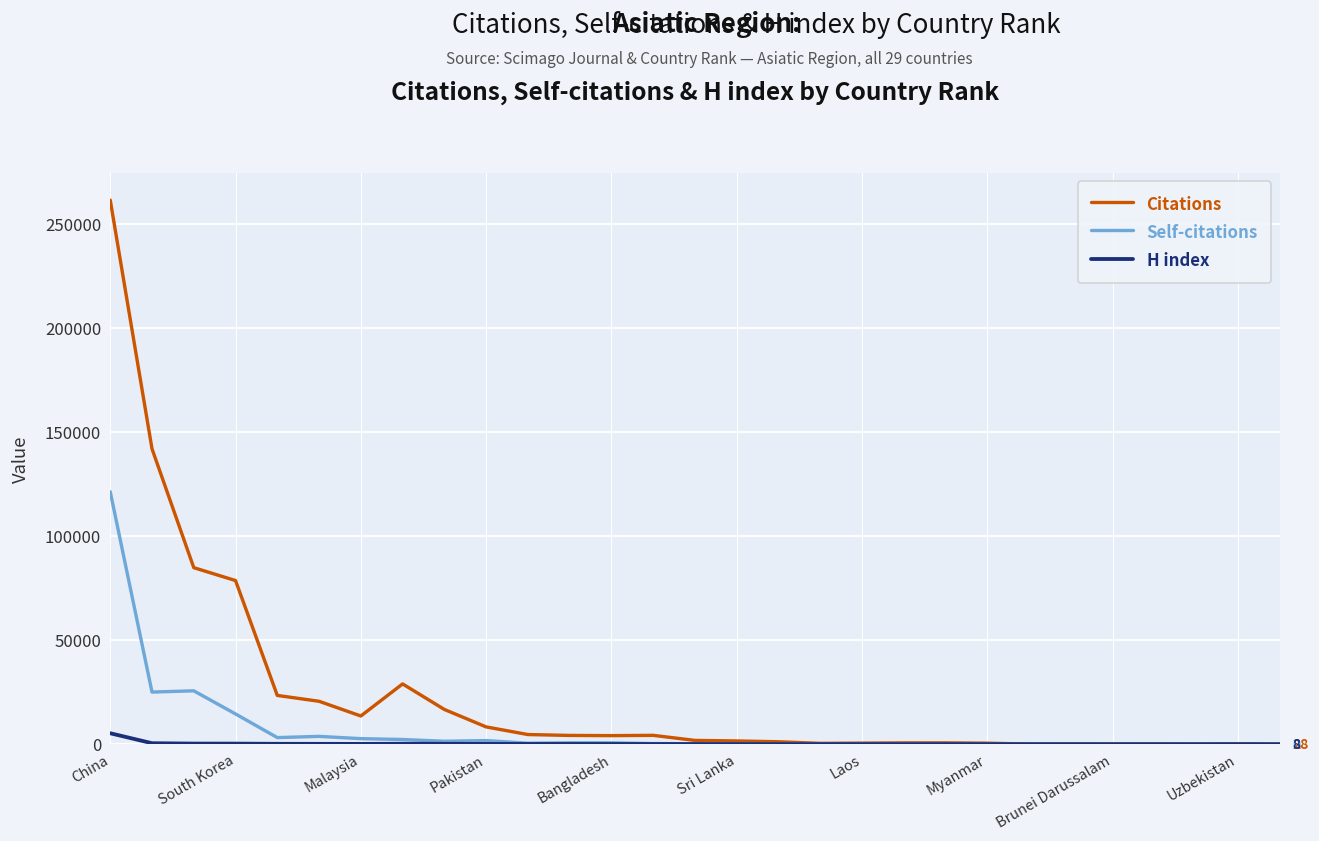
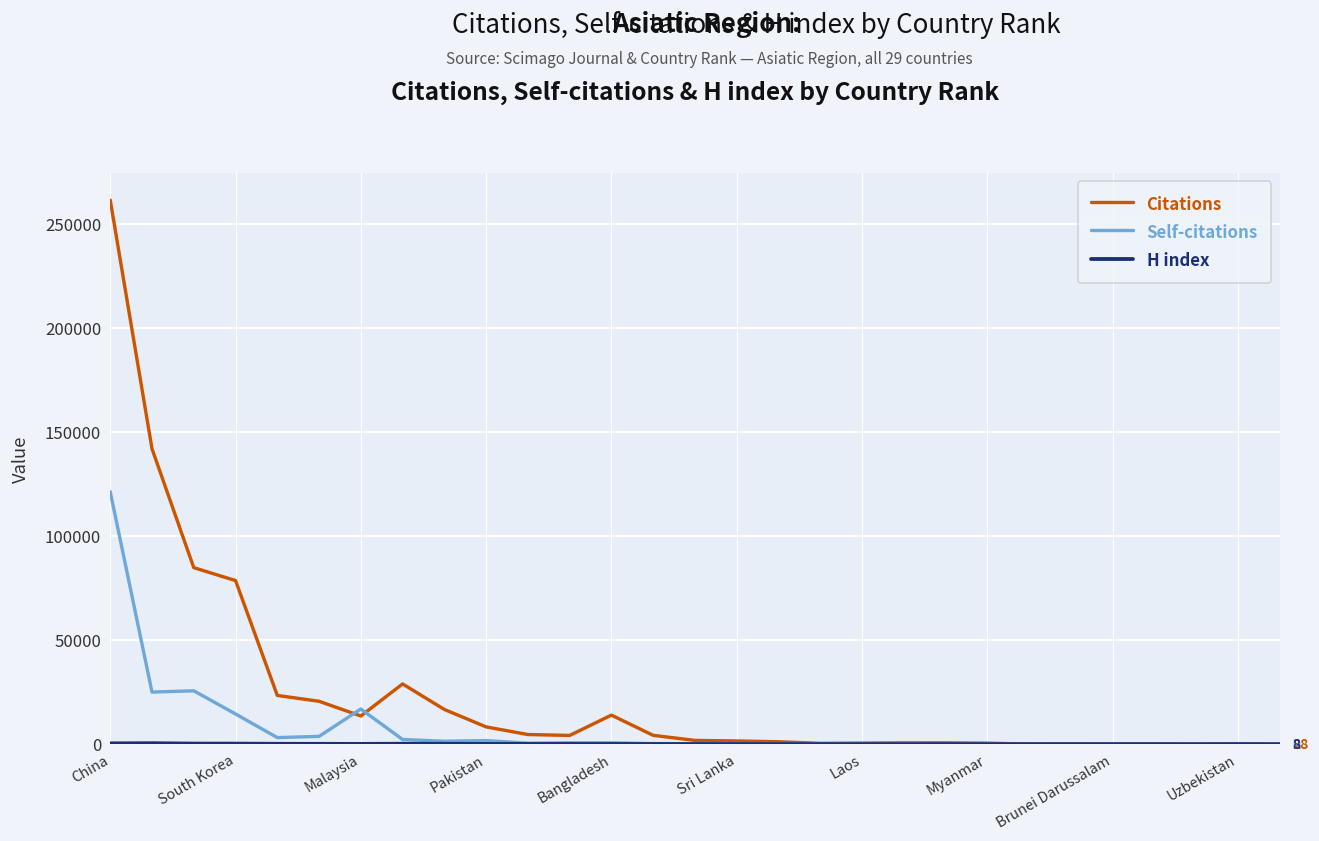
  {
    "Citations": {
      "China": 262000,
      "South Korea": 79000,
      "Malaysia": 14000,
      "Pakistan": 8000,
-     "Bangladesh": 4000,
+     "Bangladesh": 14000,
      "Sri Lanka": 2000
    },
    "Self-citations": {
      "China": 121000,
      "South Korea": 15000,
-     "Malaysia": 3000,
+     "Malaysia": 17000,
      "Pakistan": 2000
    },
    "H index": {
-     "China": 5000,
+     "China": 0,
      "South Korea": 0,
      "Malaysia": 0,
      "Pakistan": 0
    }
  }
